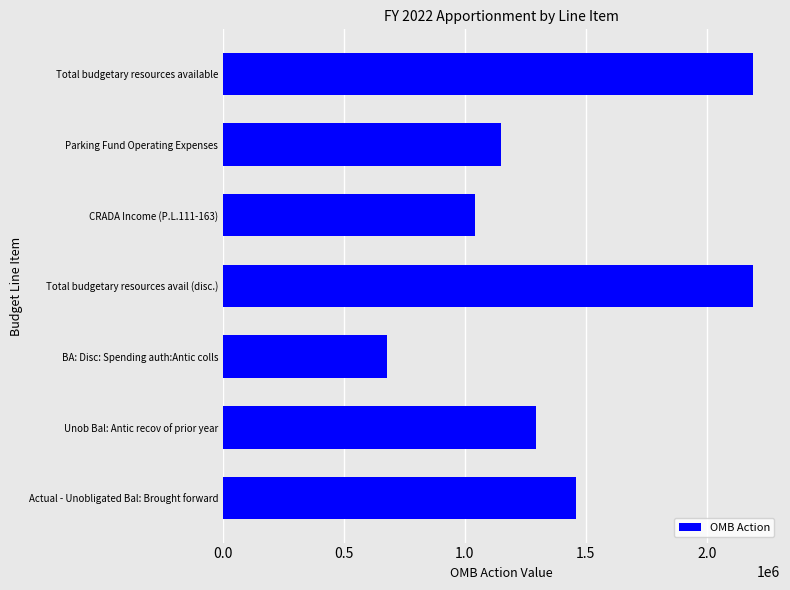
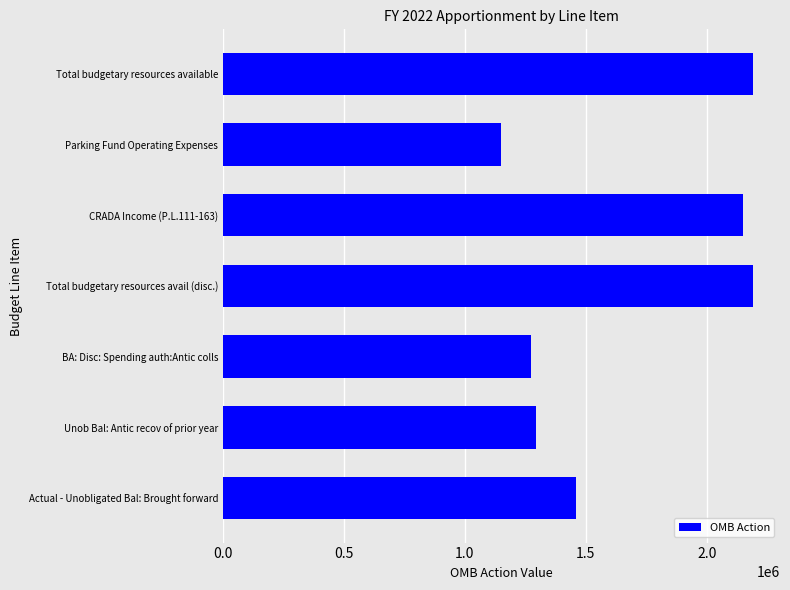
  {
    "Total budgetary resources available": 2190000,
    "Parking Fund Operating Expenses": 1150000,
-   "CRADA Income (P.L.111-163)": 1040000,
+   "CRADA Income (P.L.111-163)": 2150000,
    "Total budgetary resources avail (disc.)": 2190000,
-   "BA: Disc: Spending auth:Antic colls": 680000,
+   "BA: Disc: Spending auth:Antic colls": 1270000,
    "Unob Bal: Antic recov of prior year": 1300000,
    "Actual - Unobligated Bal: Brought forward": 1460000
  }
